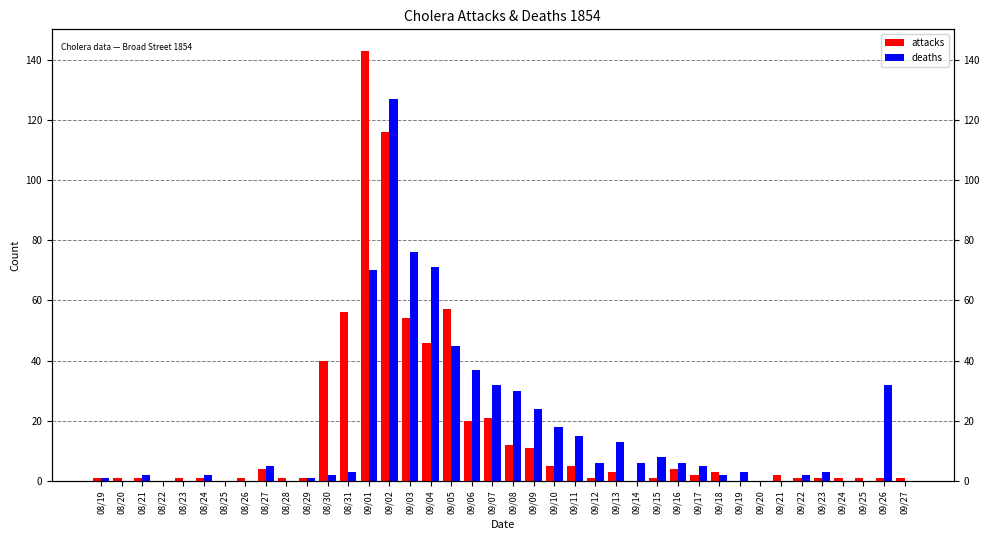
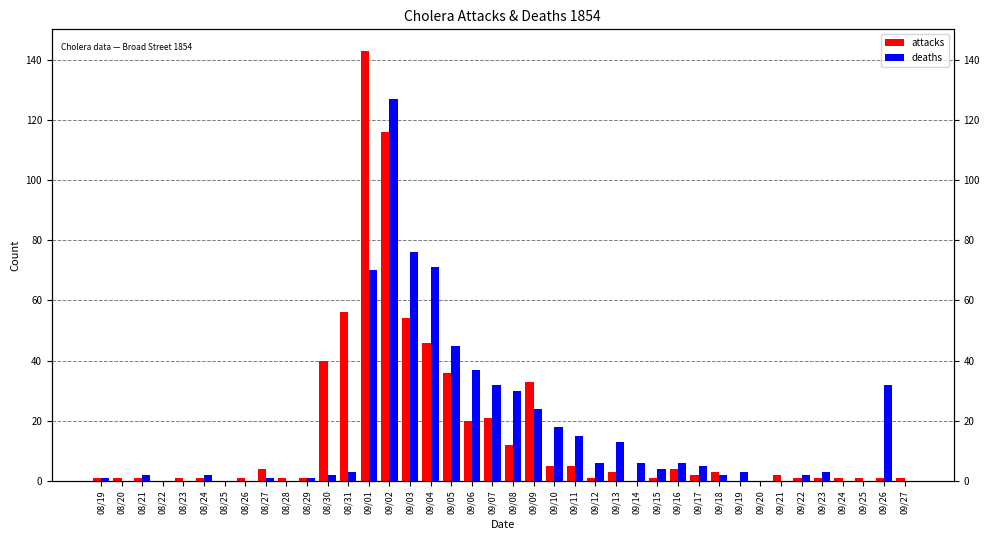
  {
    "attacks": {
      "08/19": 1,
      "08/20": 1,
      "08/21": 1,
      "08/22": 0,
      "08/23": 1,
      "08/24": 1,
      "08/25": 0,
      "08/26": 1,
      "08/27": 4,
      "08/28": 1,
      "08/29": 1,
      "08/30": 40,
      "08/31": 56,
      "09/01": 143,
      "09/02": 116,
      "09/03": 54,
      "09/04": 46,
-     "09/05": 57,
+     "09/05": 36,
      "09/06": 20,
      "09/07": 21,
      "09/08": 12,
-     "09/09": 11,
+     "09/09": 33,
      "09/10": 5,
      "09/11": 5,
      "09/12": 1,
      "09/13": 3,
      "09/14": 0,
      "09/15": 1,
      "09/16": 4,
      "09/17": 2,
      "09/18": 3,
      "09/19": 0,
      "09/20": 0,
      "09/21": 2,
      "09/22": 1,
      "09/23": 1,
      "09/24": 1,
      "09/25": 1,
      "09/26": 1,
      "09/27": 1
    },
    "deaths": {
      "08/19": 1,
      "08/20": 0,
      "08/21": 2,
      "08/22": 0,
      "08/23": 0,
      "08/24": 2,
      "08/25": 0,
      "08/26": 0,
-     "08/27": 5,
+     "08/27": 1,
      "08/28": 0,
      "08/29": 1,
      "08/30": 2,
      "08/31": 3,
      "09/01": 70,
      "09/02": 127,
      "09/03": 76,
      "09/04": 71,
      "09/05": 45,
      "09/06": 37,
      "09/07": 32,
      "09/08": 30,
      "09/09": 24,
      "09/10": 18,
      "09/11": 15,
      "09/12": 6,
      "09/13": 13,
      "09/14": 6,
-     "09/15": 8,
+     "09/15": 4,
      "09/16": 6,
      "09/17": 5,
      "09/18": 2,
      "09/19": 3,
      "09/20": 0,
      "09/21": 0,
      "09/22": 2,
      "09/23": 3,
      "09/24": 0,
      "09/25": 0,
      "09/26": 32,
      "09/27": 0
    }
  }
